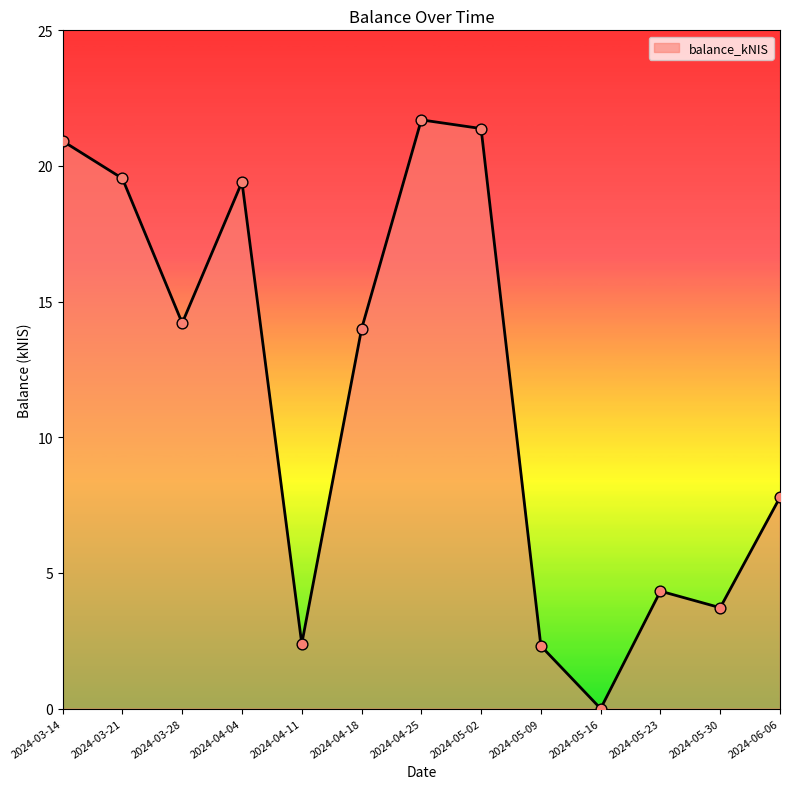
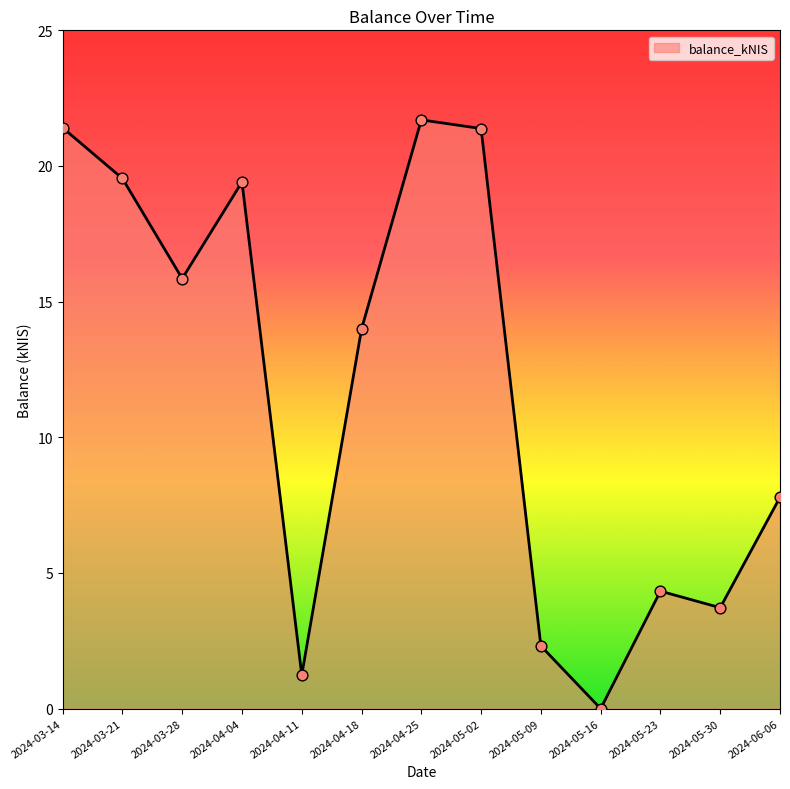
  {
-   "2024-03-14": 20.9,
+   "2024-03-14": 21.4,
    "2024-03-21": 19.5,
-   "2024-03-28": 14.2,
+   "2024-03-28": 15.9,
    "2024-04-04": 19.4,
-   "2024-04-11": 2.4,
+   "2024-04-11": 1.2,
    "2024-04-18": 14.0,
    "2024-04-25": 21.7,
    "2024-05-02": 21.4,
    "2024-05-09": 2.3,
    "2024-05-16": 0.0,
    "2024-05-23": 4.3,
    "2024-05-30": 3.7,
    "2024-06-06": 7.8
  }
